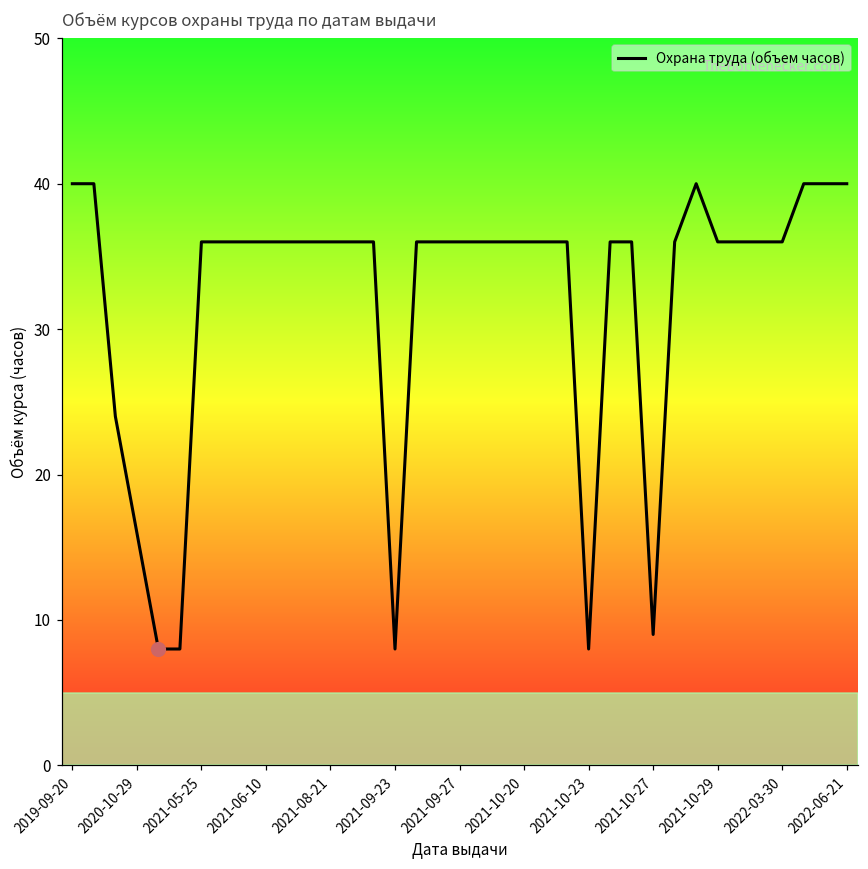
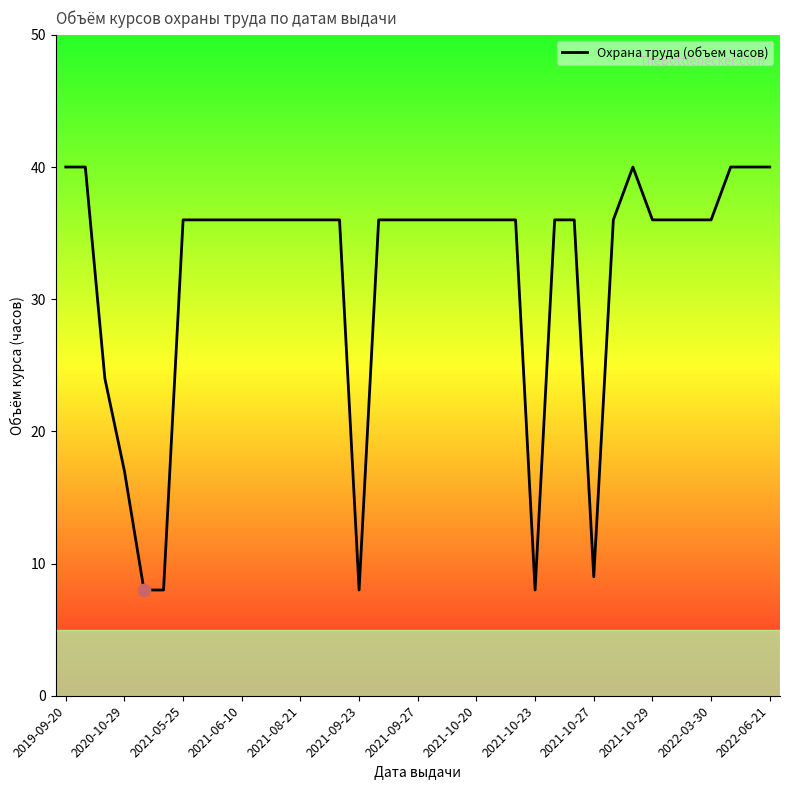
  {
    "Охрана труда (объем часов)": {
-     "2020-10-29": 16,
+     "2020-10-29": 17,
      "2021-06-10": 36
    }
  }
